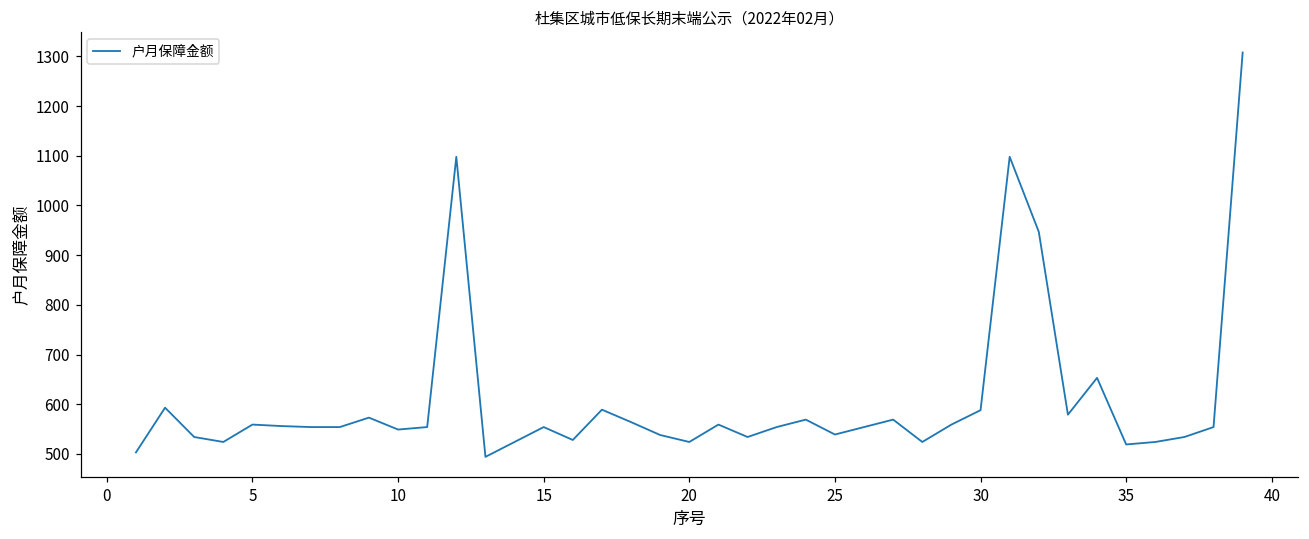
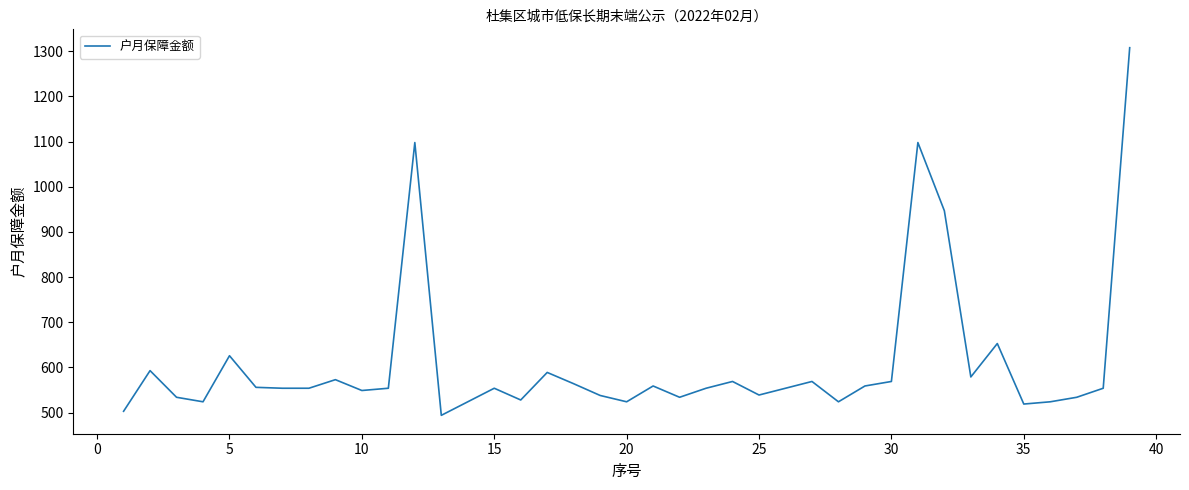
  {
-   "5": 560,
+   "5": 630,
    "10": 550,
    "15": 550,
    "20": 520,
    "25": 540,
-   "30": 590,
+   "30": 570,
    "35": 520
  }
